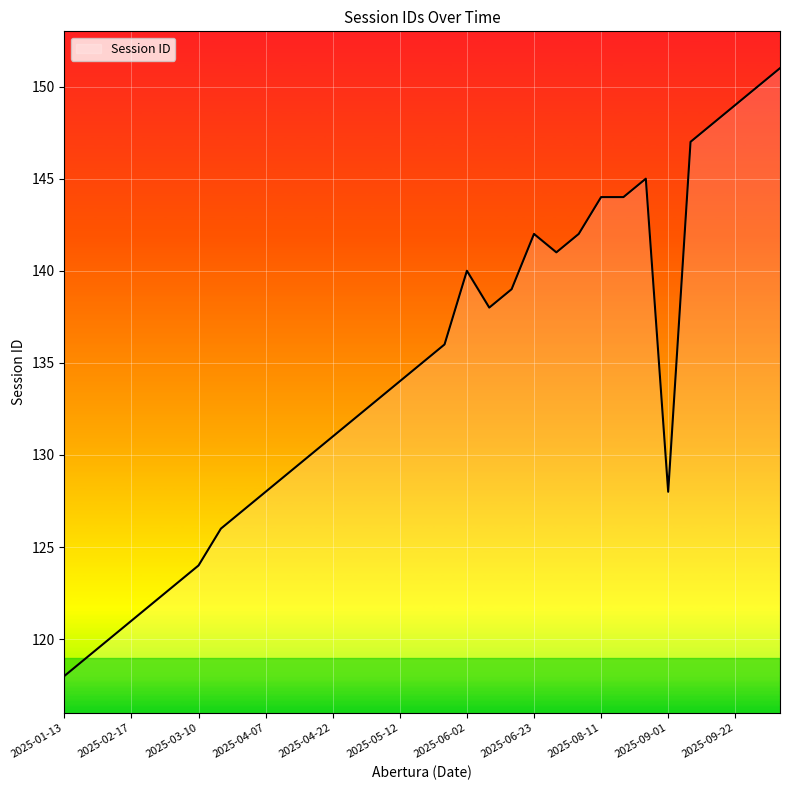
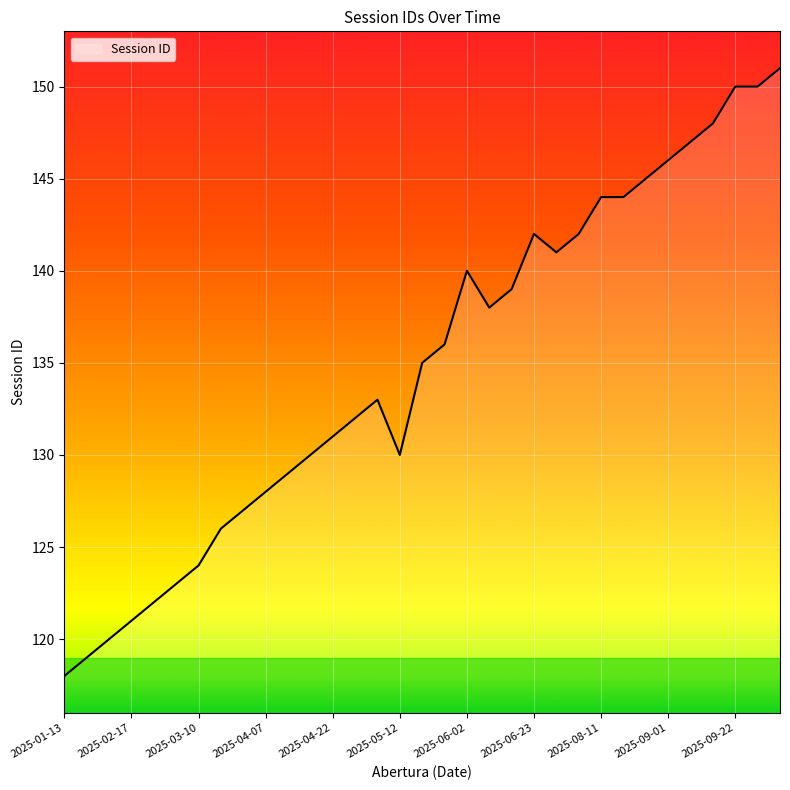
  {
    "2025-02-17": 121,
    "2025-03-10": 124,
    "2025-04-07": 128,
-   "2025-05-12": 134,
+   "2025-05-12": 130,
    "2025-06-02": 140,
    "2025-06-23": 142,
    "2025-08-11": 144,
-   "2025-09-01": 128,
-   "2025-09-22": 149
+   "2025-09-01": 146,
+   "2025-09-22": 150
  }
